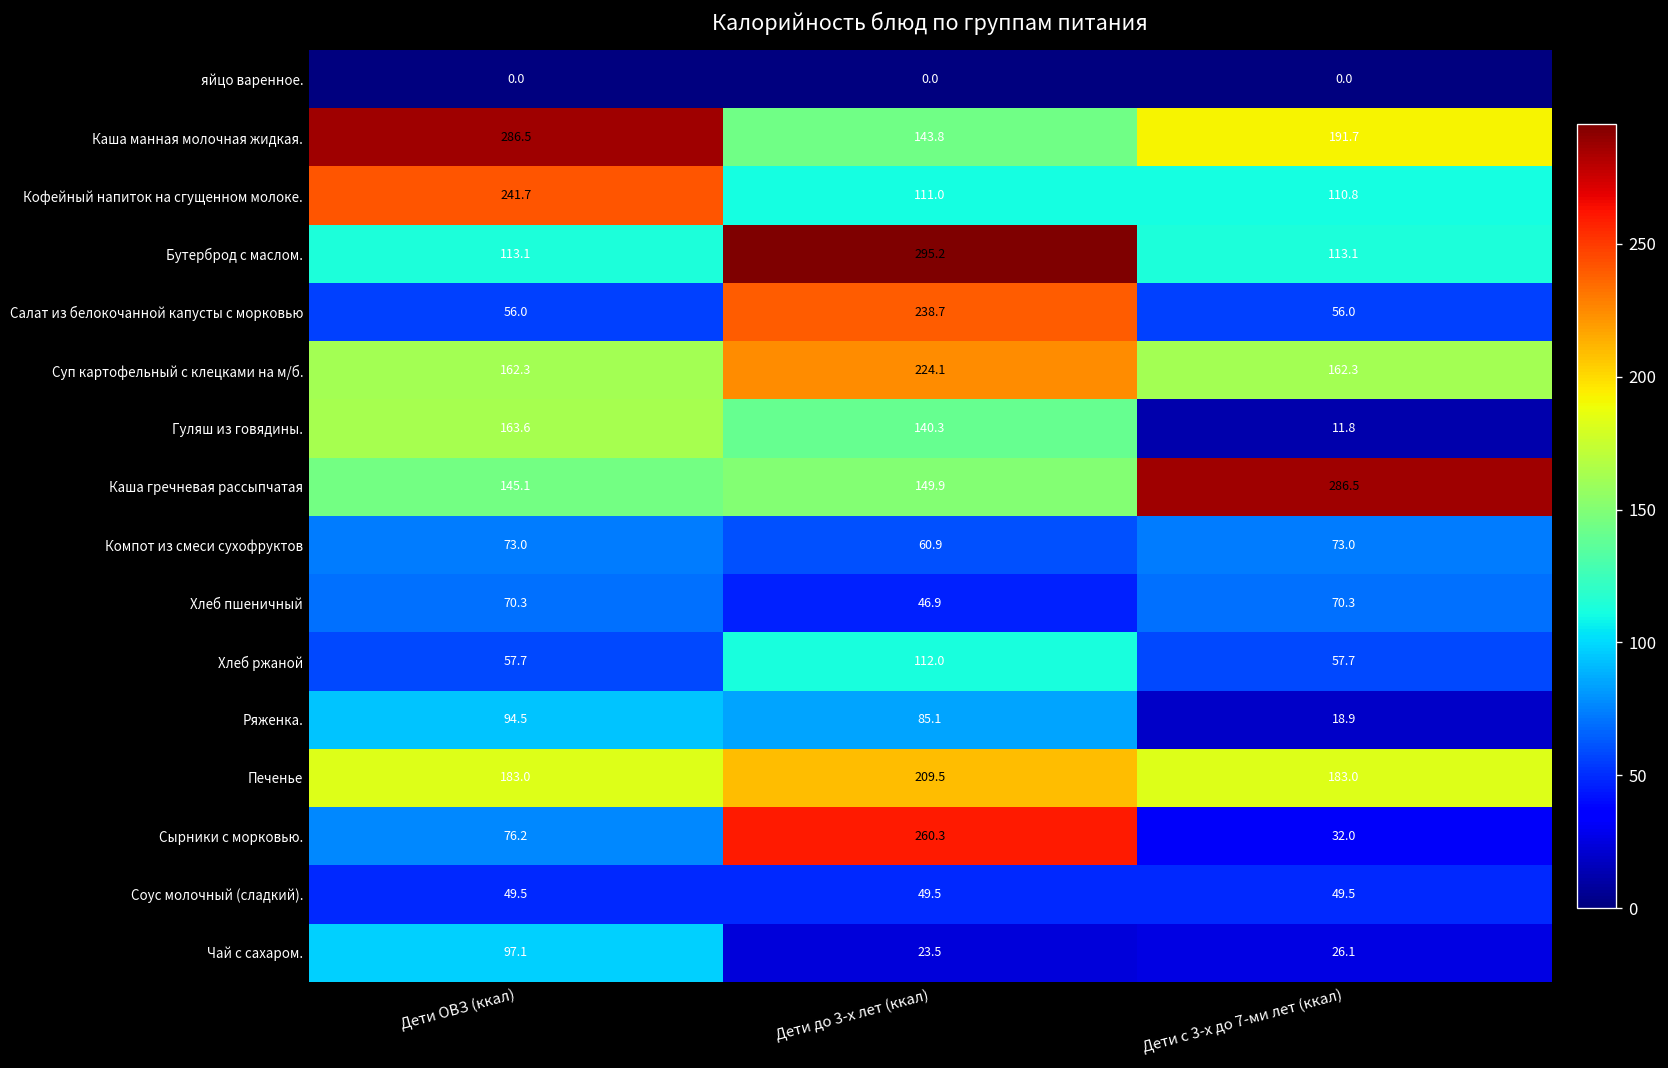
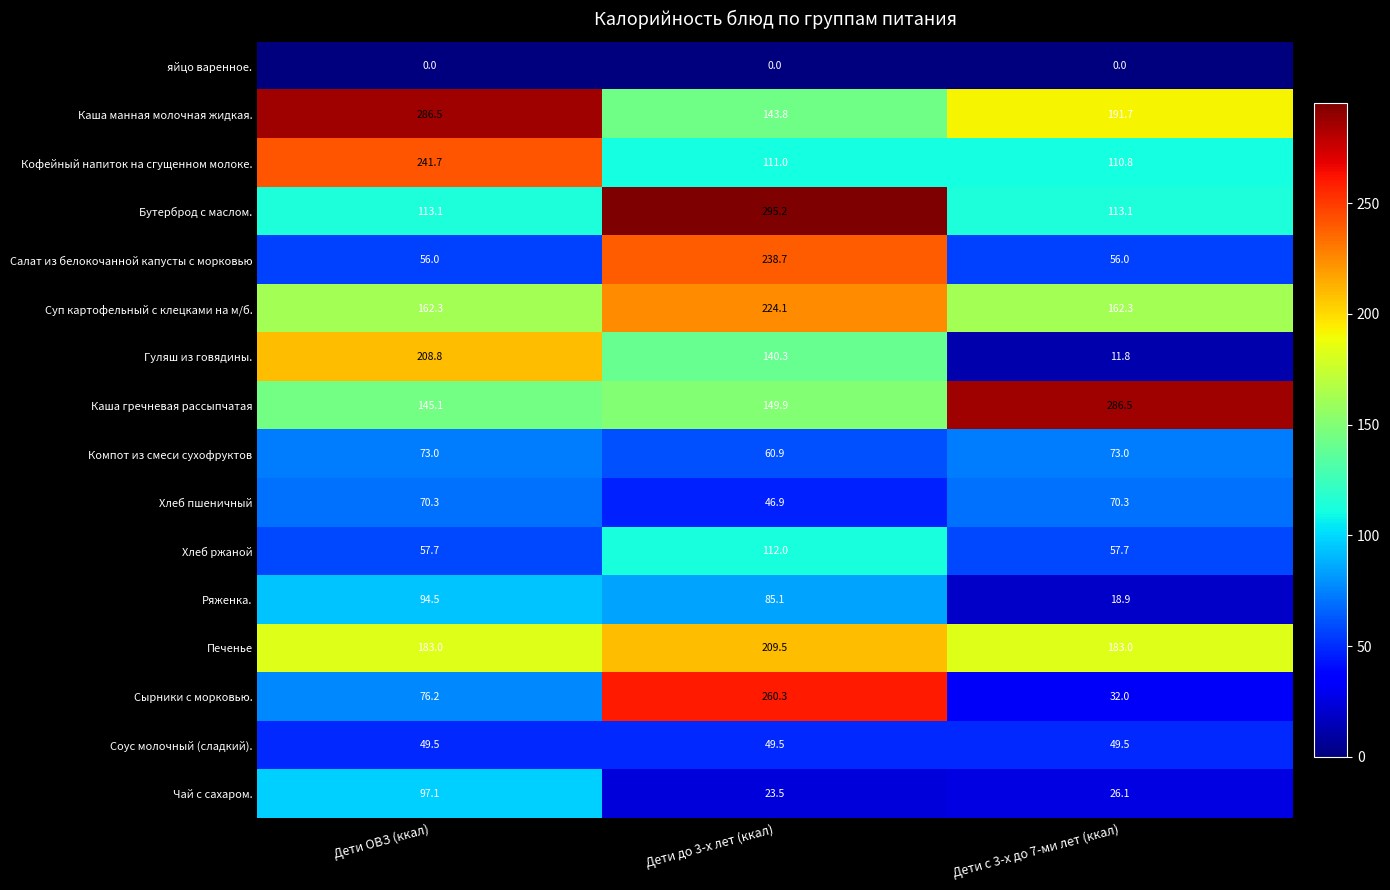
  {
    "яйцо варенное.": {
      "Дети ОВЗ (ккал)": 0.0,
      "Дети до 3-х лет (ккал)": 0.0,
      "Дети с 3-х до 7-ми лет (ккал)": 0.0
    },
    "Каша манная молочная жидкая.": {
      "Дети ОВЗ (ккал)": 286.5,
      "Дети до 3-х лет (ккал)": 143.8,
      "Дети с 3-х до 7-ми лет (ккал)": 191.7
    },
    "Кофейный напиток на сгущенном молоке.": {
      "Дети ОВЗ (ккал)": 241.7,
      "Дети до 3-х лет (ккал)": 111.0,
      "Дети с 3-х до 7-ми лет (ккал)": 110.8
    },
    "Бутерброд с маслом.": {
      "Дети ОВЗ (ккал)": 113.1,
      "Дети до 3-х лет (ккал)": 295.2,
      "Дети с 3-х до 7-ми лет (ккал)": 113.1
    },
    "Салат из белокочанной капусты с морковью": {
      "Дети ОВЗ (ккал)": 56.0,
      "Дети до 3-х лет (ккал)": 238.7,
      "Дети с 3-х до 7-ми лет (ккал)": 56.0
    },
    "Суп картофельный с клецками на м/б.": {
      "Дети ОВЗ (ккал)": 162.3,
      "Дети до 3-х лет (ккал)": 224.1,
      "Дети с 3-х до 7-ми лет (ккал)": 162.3
    },
    "Гуляш из говядины.": {
-     "Дети ОВЗ (ккал)": 163.6,
+     "Дети ОВЗ (ккал)": 208.8,
      "Дети до 3-х лет (ккал)": 140.3,
      "Дети с 3-х до 7-ми лет (ккал)": 11.8
    },
    "Каша гречневая рассыпчатая": {
      "Дети ОВЗ (ккал)": 145.1,
      "Дети до 3-х лет (ккал)": 149.9,
      "Дети с 3-х до 7-ми лет (ккал)": 286.5
    },
    "Компот из смеси сухофруктов": {
      "Дети ОВЗ (ккал)": 73.0,
      "Дети до 3-х лет (ккал)": 60.9,
      "Дети с 3-х до 7-ми лет (ккал)": 73.0
    },
    "Хлеб пшеничный": {
      "Дети ОВЗ (ккал)": 70.3,
      "Дети до 3-х лет (ккал)": 46.9,
      "Дети с 3-х до 7-ми лет (ккал)": 70.3
    },
    "Хлеб ржаной": {
      "Дети ОВЗ (ккал)": 57.7,
      "Дети до 3-х лет (ккал)": 112.0,
      "Дети с 3-х до 7-ми лет (ккал)": 57.7
    },
    "Ряженка.": {
      "Дети ОВЗ (ккал)": 94.5,
      "Дети до 3-х лет (ккал)": 85.1,
      "Дети с 3-х до 7-ми лет (ккал)": 18.9
    },
    "Печенье": {
      "Дети ОВЗ (ккал)": 183.0,
      "Дети до 3-х лет (ккал)": 209.5,
      "Дети с 3-х до 7-ми лет (ккал)": 183.0
    },
    "Сырники с морковью.": {
      "Дети ОВЗ (ккал)": 76.2,
      "Дети до 3-х лет (ккал)": 260.3,
      "Дети с 3-х до 7-ми лет (ккал)": 32.0
    },
    "Соус молочный (сладкий).": {
      "Дети ОВЗ (ккал)": 49.5,
      "Дети до 3-х лет (ккал)": 49.5,
      "Дети с 3-х до 7-ми лет (ккал)": 49.5
    },
    "Чай с сахаром.": {
      "Дети ОВЗ (ккал)": 97.1,
      "Дети до 3-х лет (ккал)": 23.5,
      "Дети с 3-х до 7-ми лет (ккал)": 26.1
    }
  }
